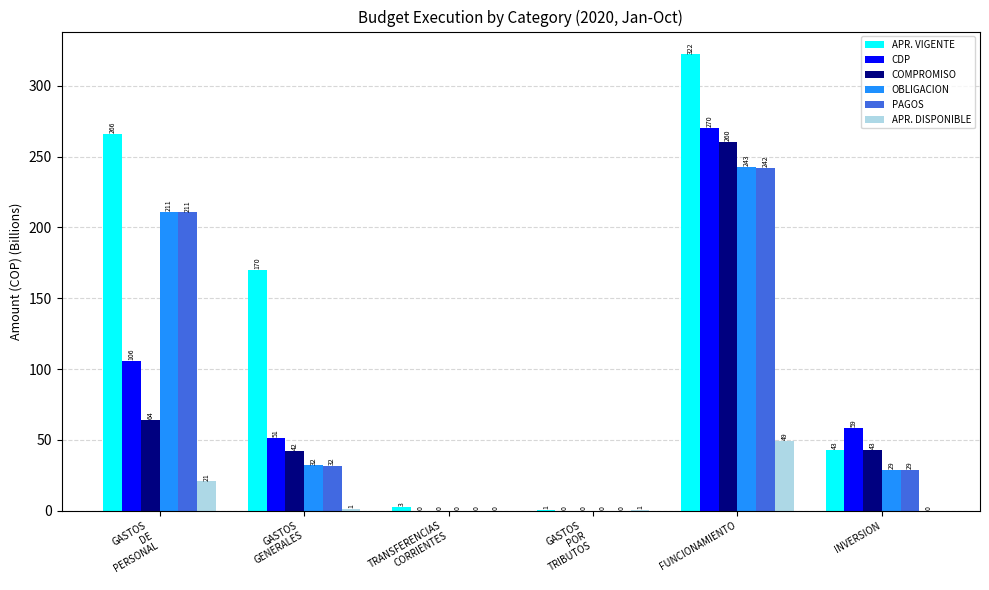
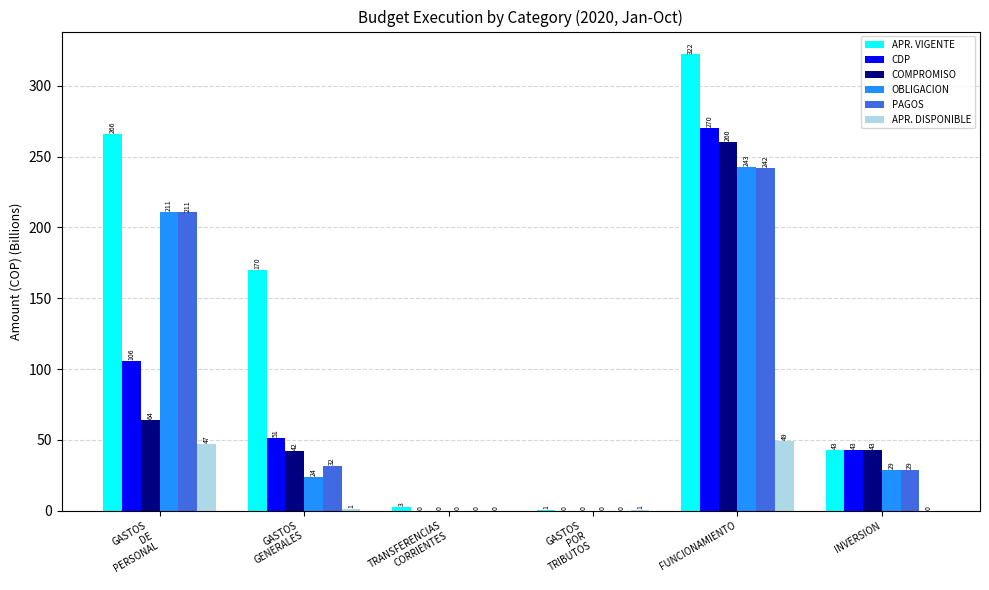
  {
    "APR. VIGENTE": {
      "GASTOS DE PERSONAL": 266,
      "GASTOS GENERALES": 170,
      "TRANSFERENCIAS CORRIENTES": 3,
      "GASTOS POR TRIBUTOS": 1,
      "FUNCIONAMIENTO": 322,
      "INVERSION": 43
    },
    "CDP": {
      "GASTOS DE PERSONAL": 106,
      "GASTOS GENERALES": 51,
      "TRANSFERENCIAS CORRIENTES": 0,
      "GASTOS POR TRIBUTOS": 0,
      "FUNCIONAMIENTO": 270,
-     "INVERSION": 59
+     "INVERSION": 43
    },
    "COMPROMISO": {
      "GASTOS DE PERSONAL": 64,
      "GASTOS GENERALES": 42,
      "TRANSFERENCIAS CORRIENTES": 0,
      "GASTOS POR TRIBUTOS": 0,
      "FUNCIONAMIENTO": 260,
      "INVERSION": 43
    },
    "OBLIGACION": {
      "GASTOS DE PERSONAL": 211,
-     "GASTOS GENERALES": 32,
+     "GASTOS GENERALES": 24,
      "TRANSFERENCIAS CORRIENTES": 0,
      "GASTOS POR TRIBUTOS": 0,
      "FUNCIONAMIENTO": 243,
      "INVERSION": 29
    },
    "PAGOS": {
      "GASTOS DE PERSONAL": 211,
      "GASTOS GENERALES": 32,
      "TRANSFERENCIAS CORRIENTES": 0,
      "GASTOS POR TRIBUTOS": 0,
      "FUNCIONAMIENTO": 242,
      "INVERSION": 29
    },
    "APR. DISPONIBLE": {
-     "GASTOS DE PERSONAL": 21,
+     "GASTOS DE PERSONAL": 47,
      "GASTOS GENERALES": 1,
      "TRANSFERENCIAS CORRIENTES": 0,
      "GASTOS POR TRIBUTOS": 1,
      "FUNCIONAMIENTO": 49,
      "INVERSION": 0
    }
  }
